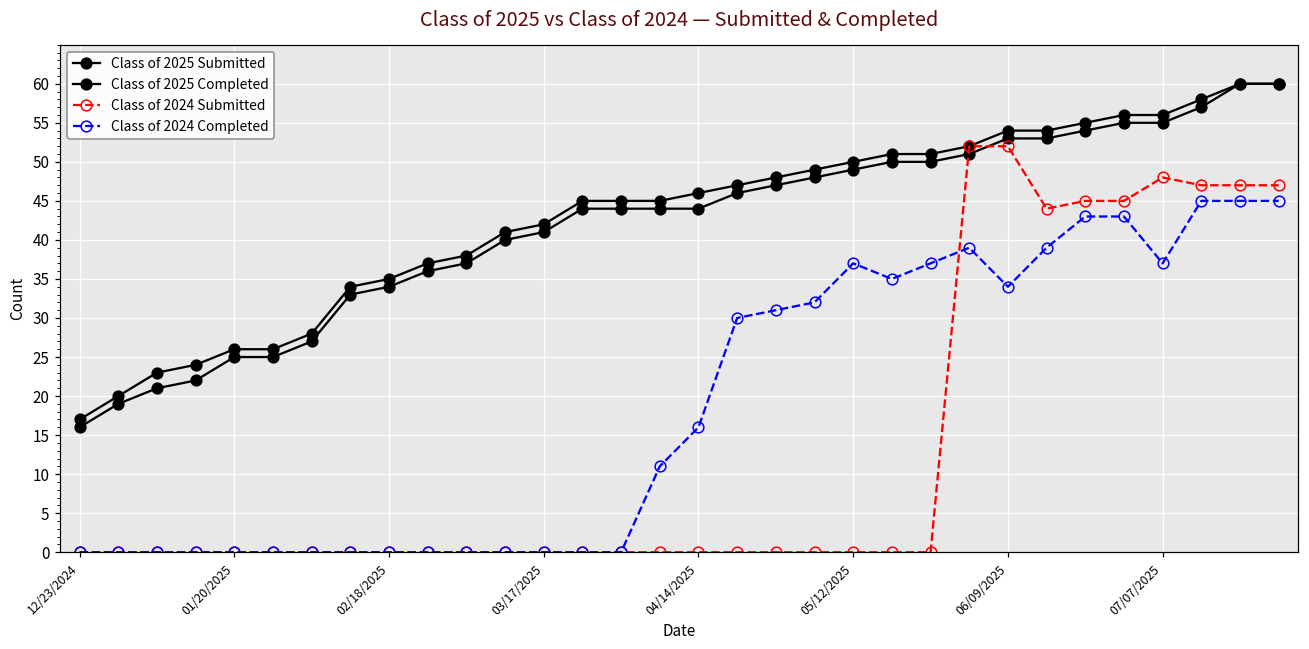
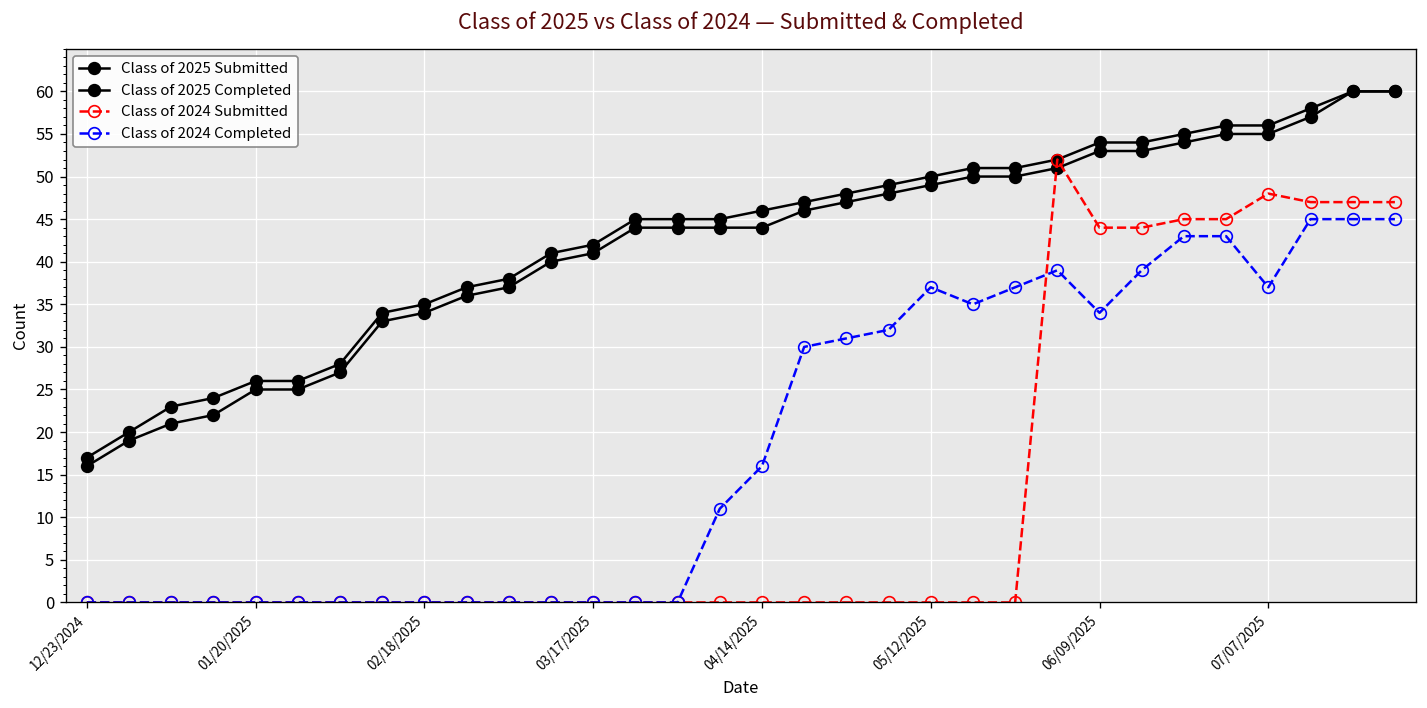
  {
    "Class of 2024 Submitted": {
      "04/14/2025": 0,
      "05/12/2025": 0,
-     "06/09/2025": 52,
+     "06/09/2025": 44,
      "07/07/2025": 48
    },
    "Class of 2024 Completed": {
      "04/14/2025": 16,
      "05/12/2025": 37,
      "06/09/2025": 34,
      "07/07/2025": 37
    }
  }
